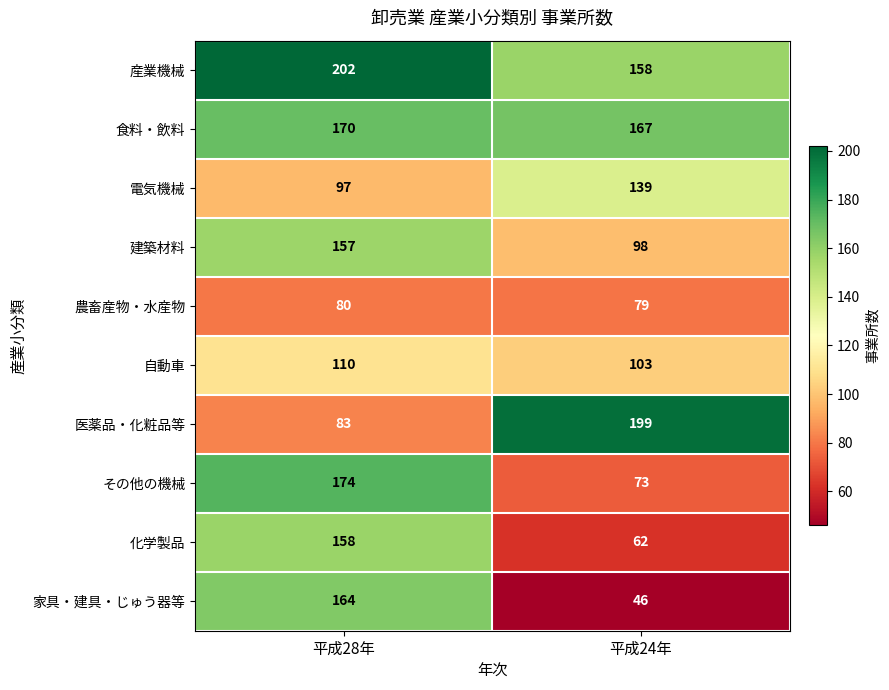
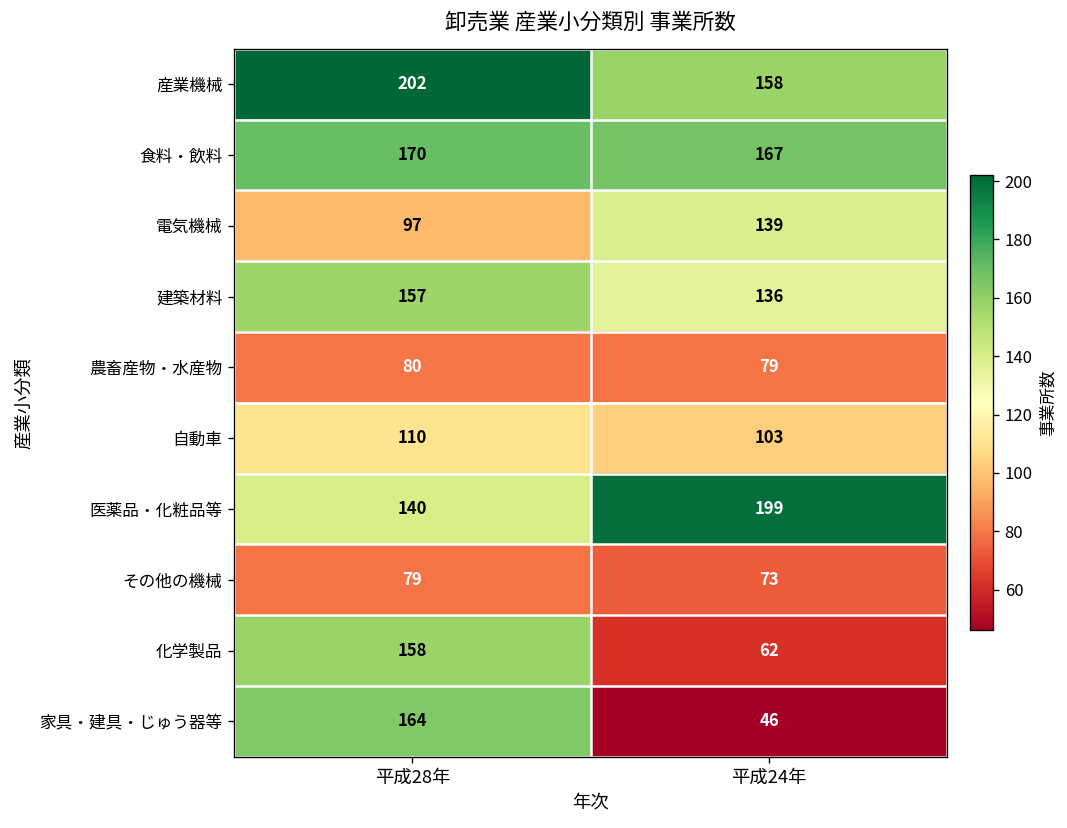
  {
    "産業機械": {
      "平成28年": 202,
      "平成24年": 158
    },
    "食料・飲料": {
      "平成28年": 170,
      "平成24年": 167
    },
    "電気機械": {
      "平成28年": 97,
      "平成24年": 139
    },
    "建築材料": {
      "平成28年": 157,
-     "平成24年": 98
+     "平成24年": 136
    },
    "農畜産物・水産物": {
      "平成28年": 80,
      "平成24年": 79
    },
    "自動車": {
      "平成28年": 110,
      "平成24年": 103
    },
    "医薬品・化粧品等": {
-     "平成28年": 83,
+     "平成28年": 140,
      "平成24年": 199
    },
    "その他の機械": {
-     "平成28年": 174,
+     "平成28年": 79,
      "平成24年": 73
    },
    "化学製品": {
      "平成28年": 158,
      "平成24年": 62
    },
    "家具・建具・じゅう器等": {
      "平成28年": 164,
      "平成24年": 46
    }
  }
